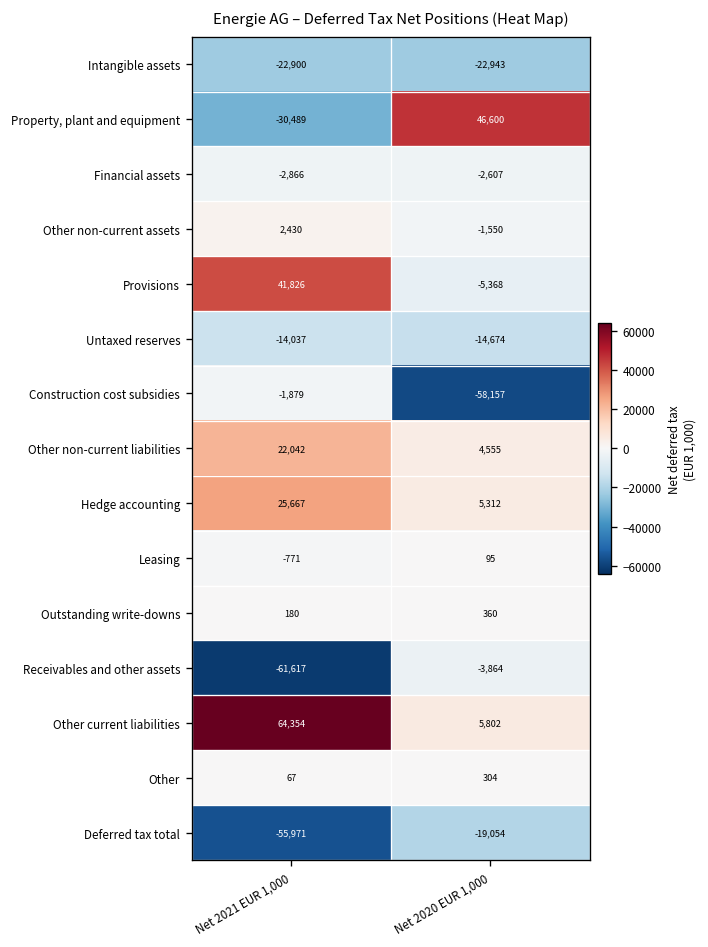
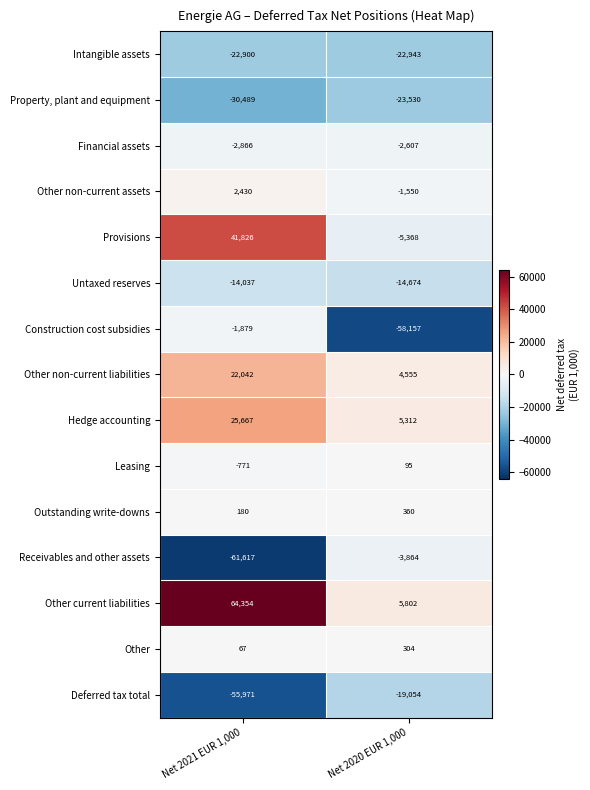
  {
    "Intangible assets": {
      "Net 2021 EUR 1,000": "-22,900",
      "Net 2020 EUR 1,000": "-22,943"
    },
    "Property, plant and equipment": {
      "Net 2021 EUR 1,000": "-30,489",
-     "Net 2020 EUR 1,000": "46,600"
+     "Net 2020 EUR 1,000": "-23,530"
    },
    "Financial assets": {
      "Net 2021 EUR 1,000": "-2,866",
      "Net 2020 EUR 1,000": "-2,607"
    },
    "Other non-current assets": {
      "Net 2021 EUR 1,000": "2,430",
      "Net 2020 EUR 1,000": "-1,550"
    },
    "Provisions": {
      "Net 2021 EUR 1,000": "41,826",
      "Net 2020 EUR 1,000": "-5,368"
    },
    "Untaxed reserves": {
      "Net 2021 EUR 1,000": "-14,037",
      "Net 2020 EUR 1,000": "-14,674"
    },
    "Construction cost subsidies": {
      "Net 2021 EUR 1,000": "-1,879",
      "Net 2020 EUR 1,000": "-58,157"
    },
    "Other non-current liabilities": {
      "Net 2021 EUR 1,000": "22,042",
      "Net 2020 EUR 1,000": "4,555"
    },
    "Hedge accounting": {
      "Net 2021 EUR 1,000": "25,667",
      "Net 2020 EUR 1,000": "5,312"
    },
    "Leasing": {
      "Net 2021 EUR 1,000": "-771",
      "Net 2020 EUR 1,000": "95"
    },
    "Outstanding write-downs": {
      "Net 2021 EUR 1,000": "180",
      "Net 2020 EUR 1,000": "360"
    },
    "Receivables and other assets": {
      "Net 2021 EUR 1,000": "-61,617",
      "Net 2020 EUR 1,000": "-3,864"
    },
    "Other current liabilities": {
      "Net 2021 EUR 1,000": "64,354",
      "Net 2020 EUR 1,000": "5,802"
    },
    "Other": {
      "Net 2021 EUR 1,000": "67",
      "Net 2020 EUR 1,000": "304"
    },
    "Deferred tax total": {
      "Net 2021 EUR 1,000": "-55,971",
      "Net 2020 EUR 1,000": "-19,054"
    }
  }
